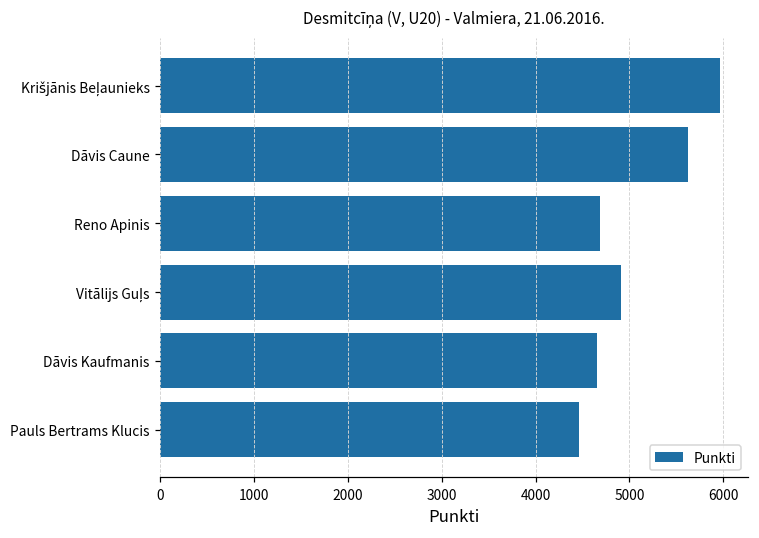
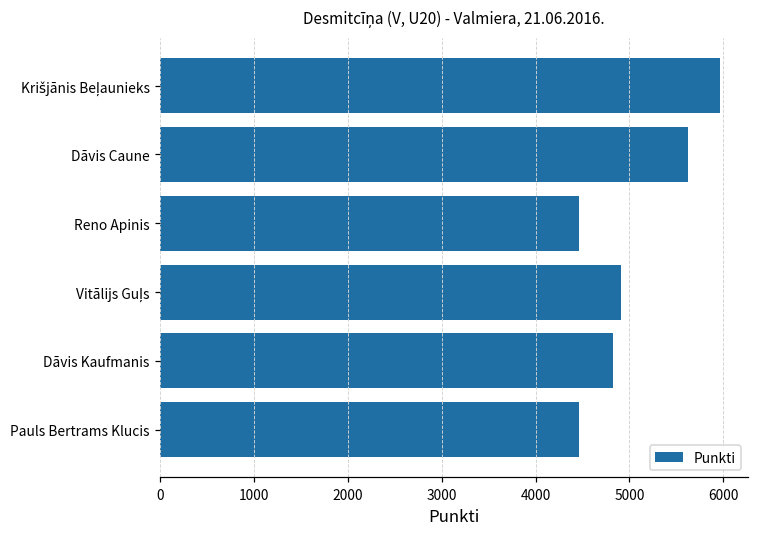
  {
    "Krišjānis Beļaunieks": 6000,
    "Dāvis Caune": 5600,
-   "Reno Apinis": 4700,
+   "Reno Apinis": 4500,
    "Vitālijs Guļs": 4900,
-   "Dāvis Kaufmanis": 4700,
+   "Dāvis Kaufmanis": 4800,
    "Pauls Bertrams Klucis": 4500
  }
